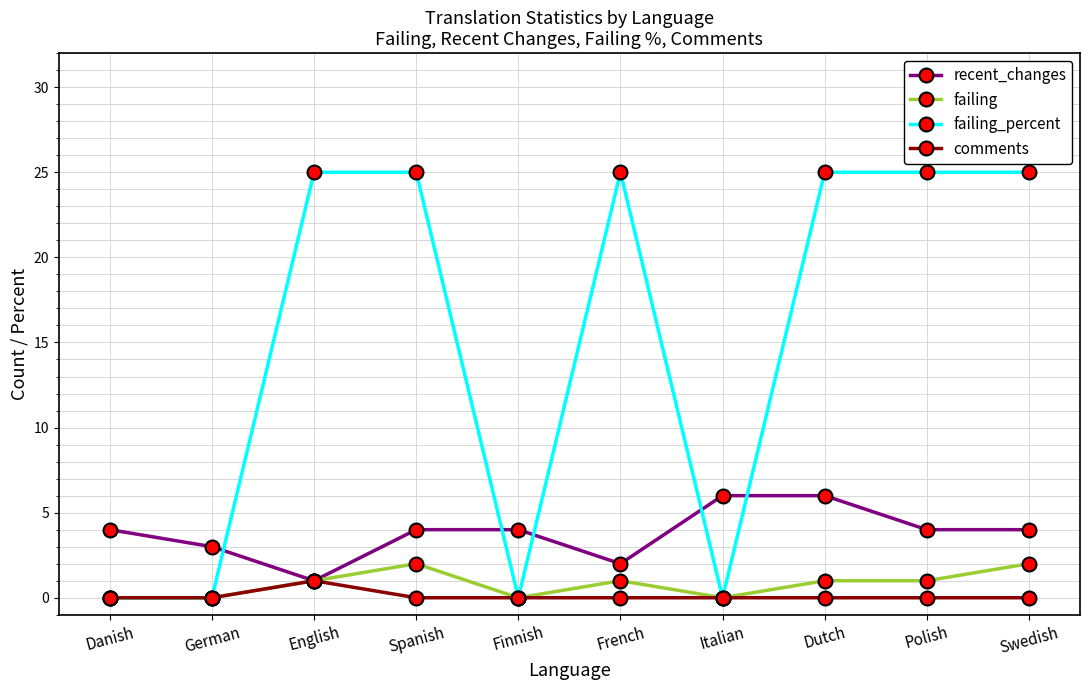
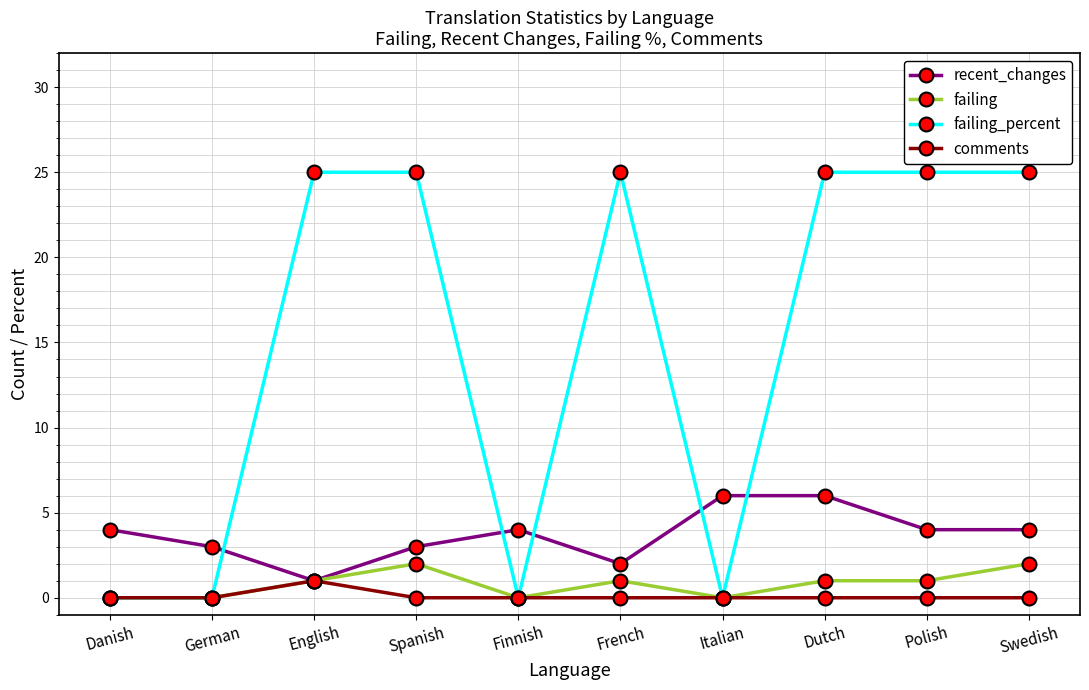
  {
    "recent_changes": {
      "Danish": 4,
      "German": 3,
-     "Spanish": 4,
+     "Spanish": 3,
      "Finnish": 4,
      "French": 2,
      "Italian": 6,
      "Dutch": 6,
      "Polish": 4,
      "Swedish": 4
    },
    "failing": {
      "Spanish": 2,
      "French": 1,
      "Dutch": 1,
      "Polish": 1,
      "Swedish": 2
    },
    "failing_percent": {
      "English": 25,
      "Spanish": 25,
      "French": 25,
      "Dutch": 25,
      "Polish": 25,
      "Swedish": 25
    },
    "comments": {
      "Spanish": 0,
      "French": 0,
      "Dutch": 0,
      "Polish": 0,
      "Swedish": 0
    }
  }
